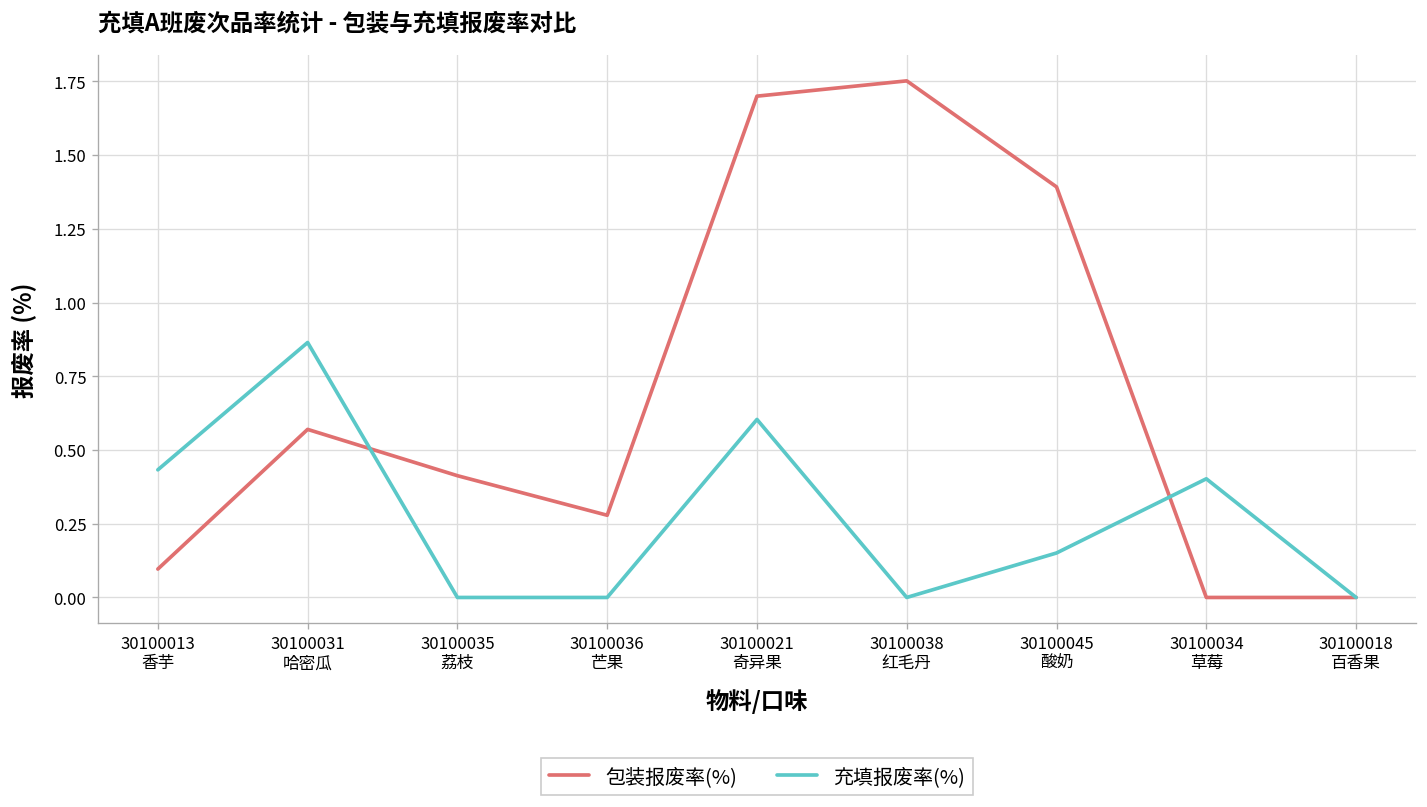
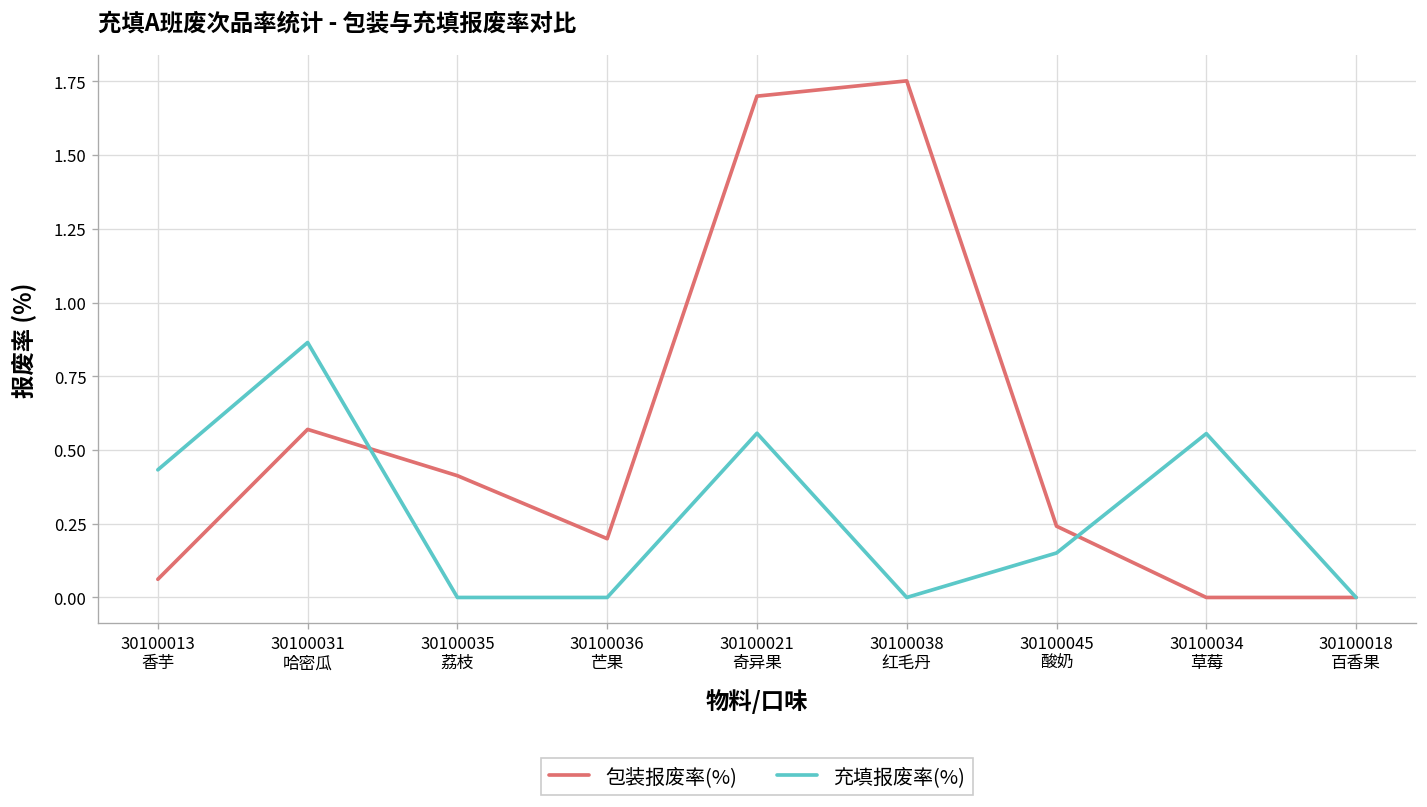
  {
    "包装报废率(%)": {
-     "30100013 香芋": 0.10,
+     "30100013 香芋": 0.06,
      "30100031 哈密瓜": 0.57,
      "30100035 荔枝": 0.41,
-     "30100036 芒果": 0.28,
+     "30100036 芒果": 0.20,
      "30100021 奇异果": 1.70,
      "30100038 红毛丹": 1.75,
-     "30100045 酸奶": 1.39,
+     "30100045 酸奶": 0.24,
      "30100034 草莓": 0.00
    },
    "充填报废率(%)": {
      "30100013 香芋": 0.43,
      "30100031 哈密瓜": 0.86,
      "30100035 荔枝": 0.00,
      "30100036 芒果": 0.00,
-     "30100021 奇异果": 0.60,
+     "30100021 奇异果": 0.56,
      "30100038 红毛丹": 0.00,
      "30100045 酸奶": 0.15,
-     "30100034 草莓": 0.40
+     "30100034 草莓": 0.56
    }
  }
